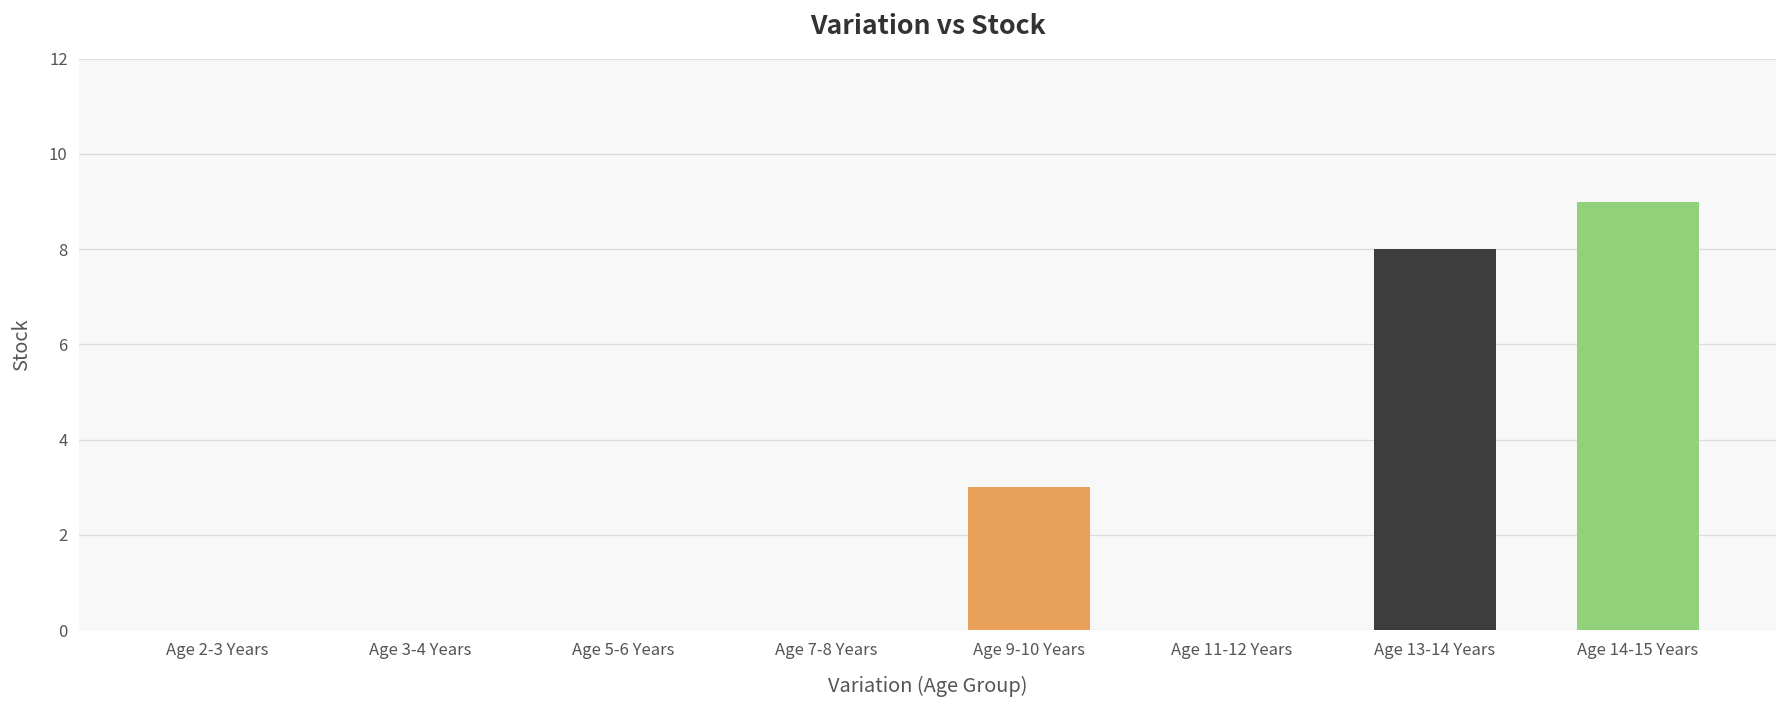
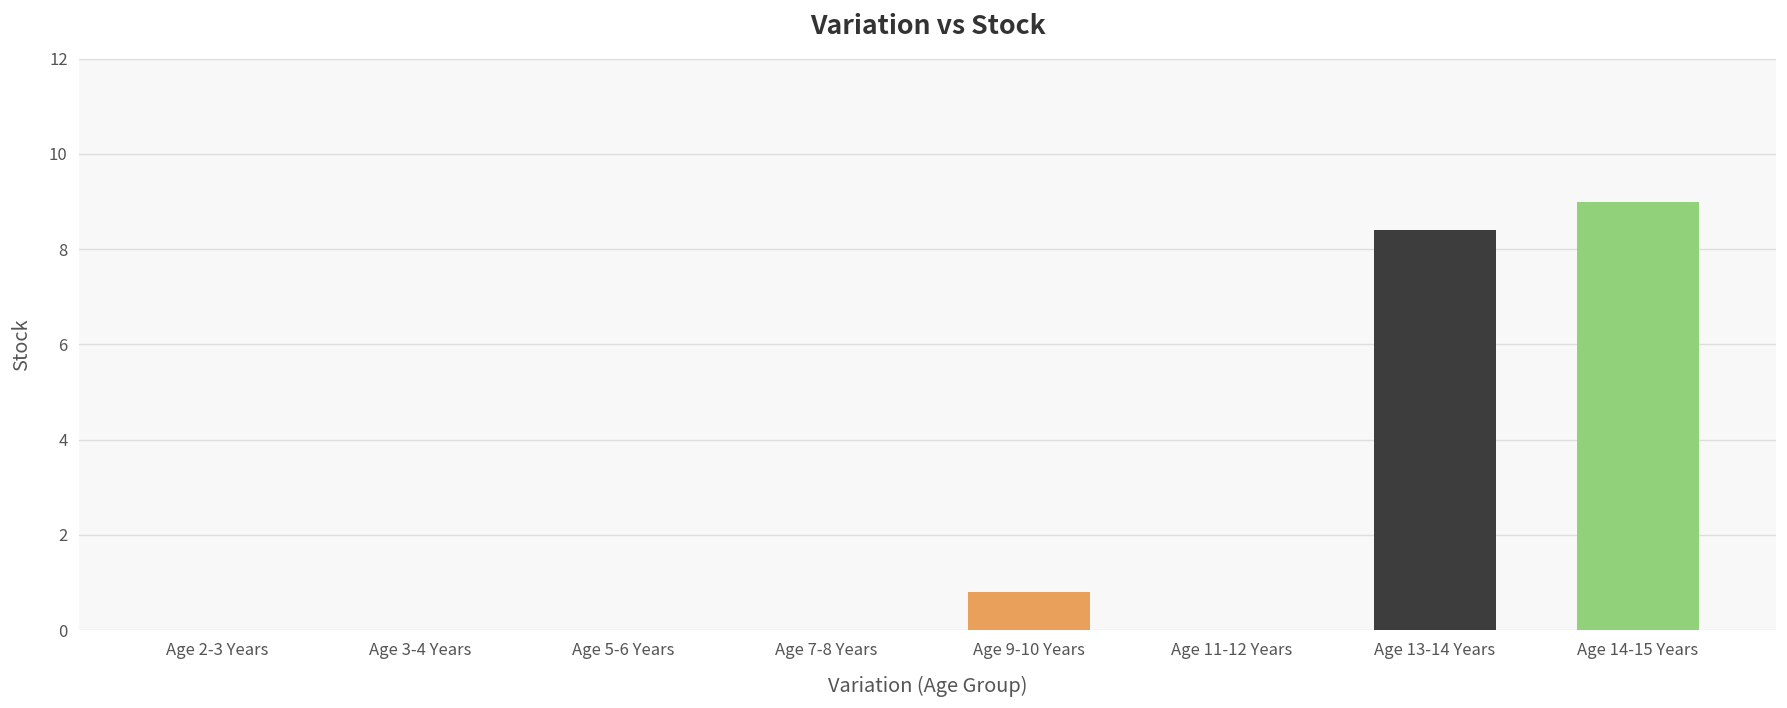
  {
    "Age 2-3 Years": 0.0,
    "Age 3-4 Years": 0.0,
    "Age 5-6 Years": 0.0,
    "Age 7-8 Years": 0.0,
-   "Age 9-10 Years": 3.0,
+   "Age 9-10 Years": 0.8,
    "Age 11-12 Years": 0.0,
-   "Age 13-14 Years": 8.0,
+   "Age 13-14 Years": 8.4,
    "Age 14-15 Years": 9.0
  }
